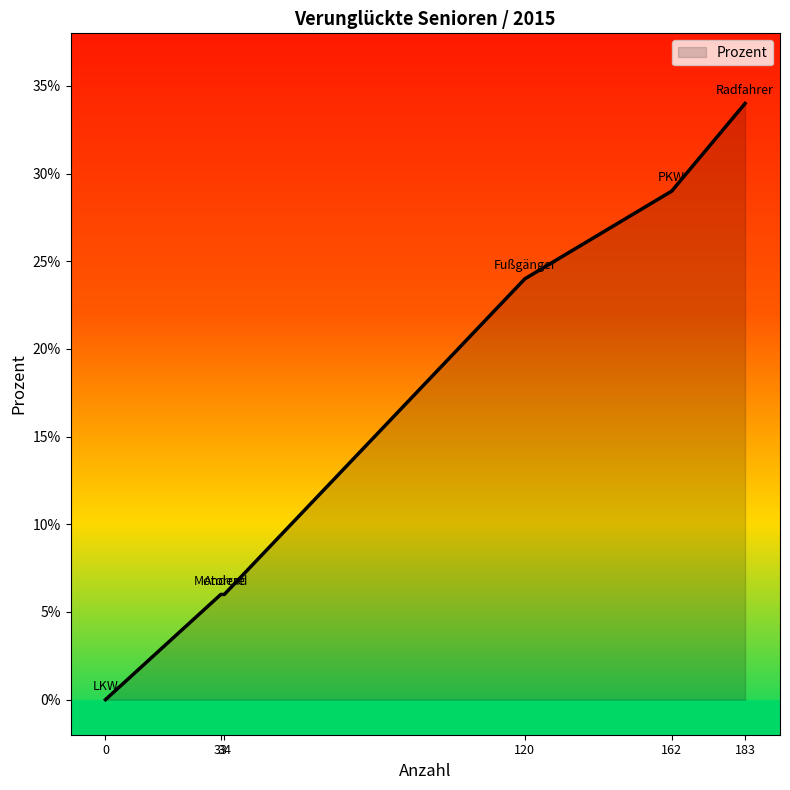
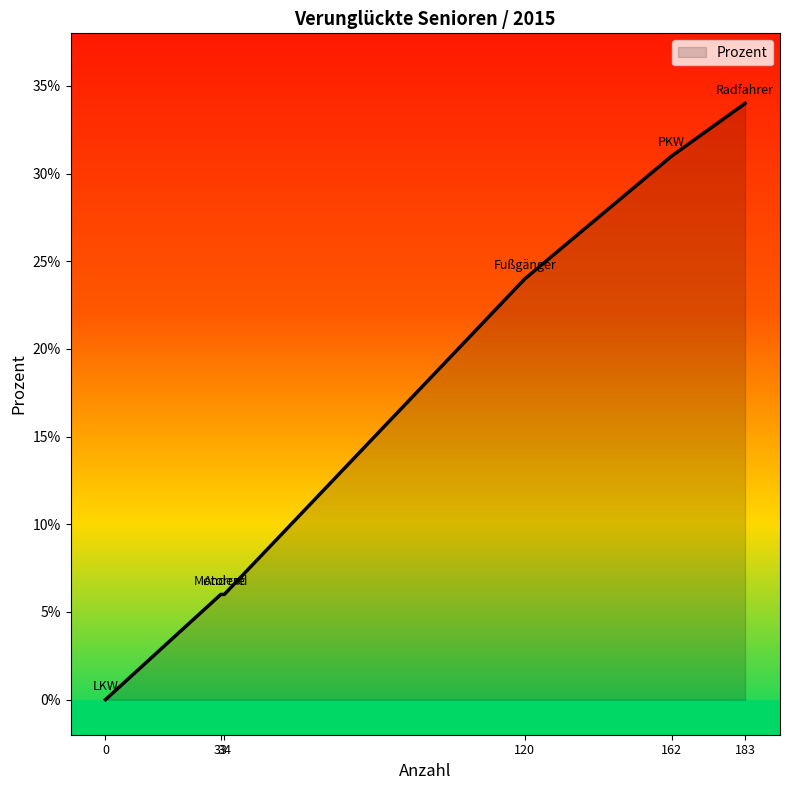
  {
    "0": "0%",
    "120": "24%",
-   "162": "29%",
+   "162": "31%",
    "183": "34%"
  }
